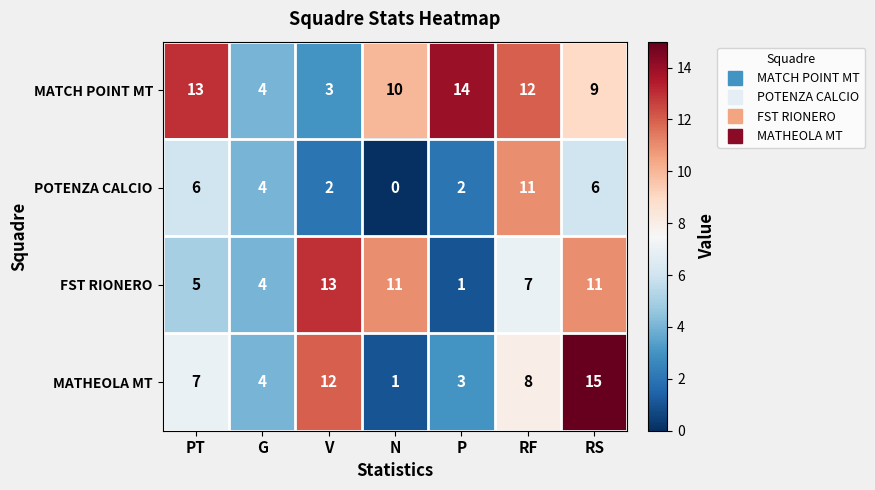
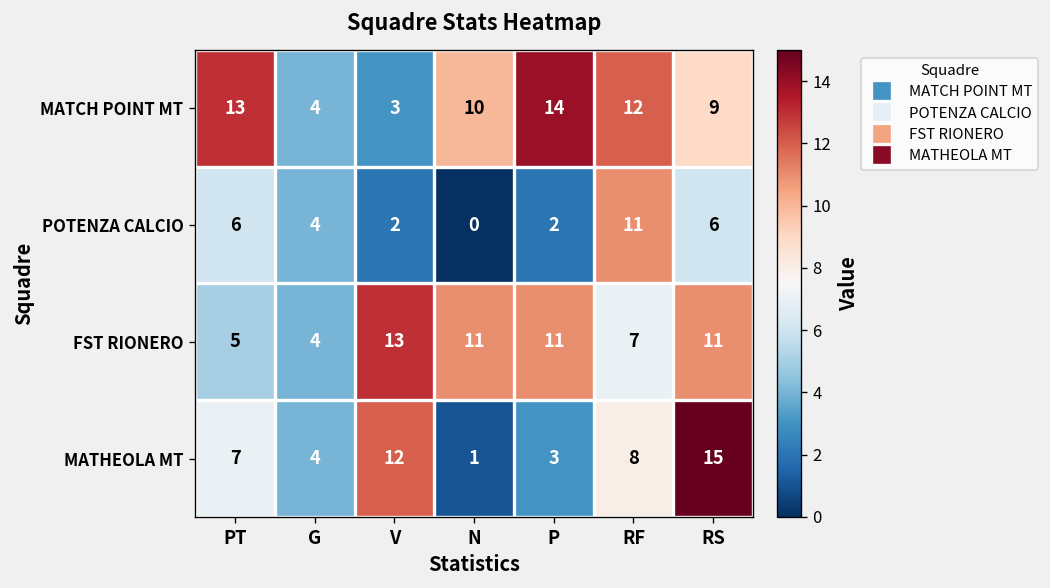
  {
    "MATCH POINT MT": {
      "PT": 13,
      "G": 4,
      "V": 3,
      "N": 10,
      "P": 14,
      "RF": 12,
      "RS": 9
    },
    "POTENZA CALCIO": {
      "PT": 6,
      "G": 4,
      "V": 2,
      "N": 0,
      "P": 2,
      "RF": 11,
      "RS": 6
    },
    "FST RIONERO": {
      "PT": 5,
      "G": 4,
      "V": 13,
      "N": 11,
-     "P": 1,
+     "P": 11,
      "RF": 7,
      "RS": 11
    },
    "MATHEOLA MT": {
      "PT": 7,
      "G": 4,
      "V": 12,
      "N": 1,
      "P": 3,
      "RF": 8,
      "RS": 15
    }
  }
